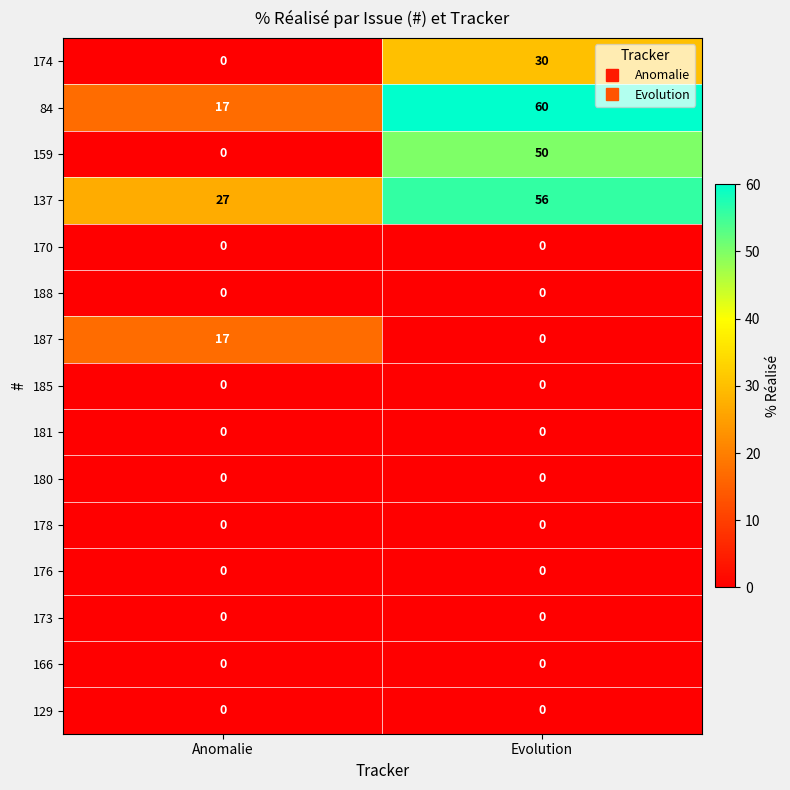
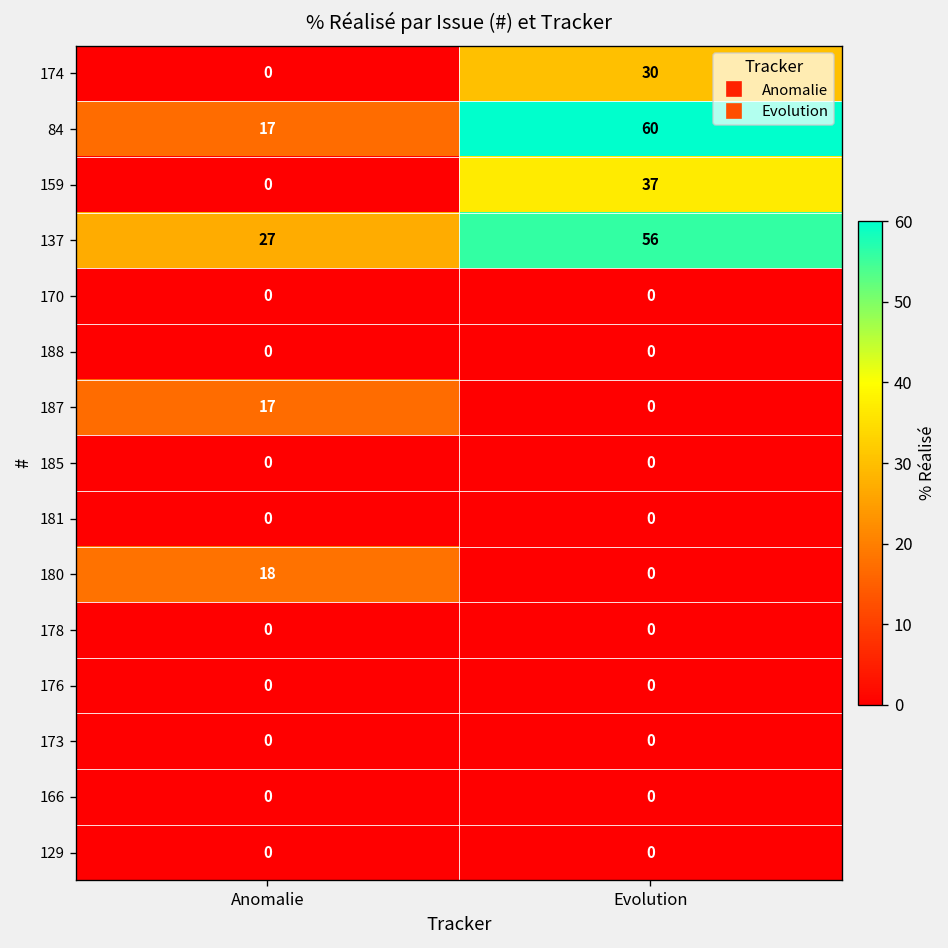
  {
    "174": {
      "Anomalie": 0,
      "Evolution": 30
    },
    "84": {
      "Anomalie": 17,
      "Evolution": 60
    },
    "159": {
      "Anomalie": 0,
-     "Evolution": 50
+     "Evolution": 37
    },
    "137": {
      "Anomalie": 27,
      "Evolution": 56
    },
    "170": {
      "Anomalie": 0,
      "Evolution": 0
    },
    "188": {
      "Anomalie": 0,
      "Evolution": 0
    },
    "187": {
      "Anomalie": 17,
      "Evolution": 0
    },
    "185": {
      "Anomalie": 0,
      "Evolution": 0
    },
    "181": {
      "Anomalie": 0,
      "Evolution": 0
    },
    "180": {
-     "Anomalie": 0,
+     "Anomalie": 18,
      "Evolution": 0
    },
    "178": {
      "Anomalie": 0,
      "Evolution": 0
    },
    "176": {
      "Anomalie": 0,
      "Evolution": 0
    },
    "173": {
      "Anomalie": 0,
      "Evolution": 0
    },
    "166": {
      "Anomalie": 0,
      "Evolution": 0
    },
    "129": {
      "Anomalie": 0,
      "Evolution": 0
    }
  }
